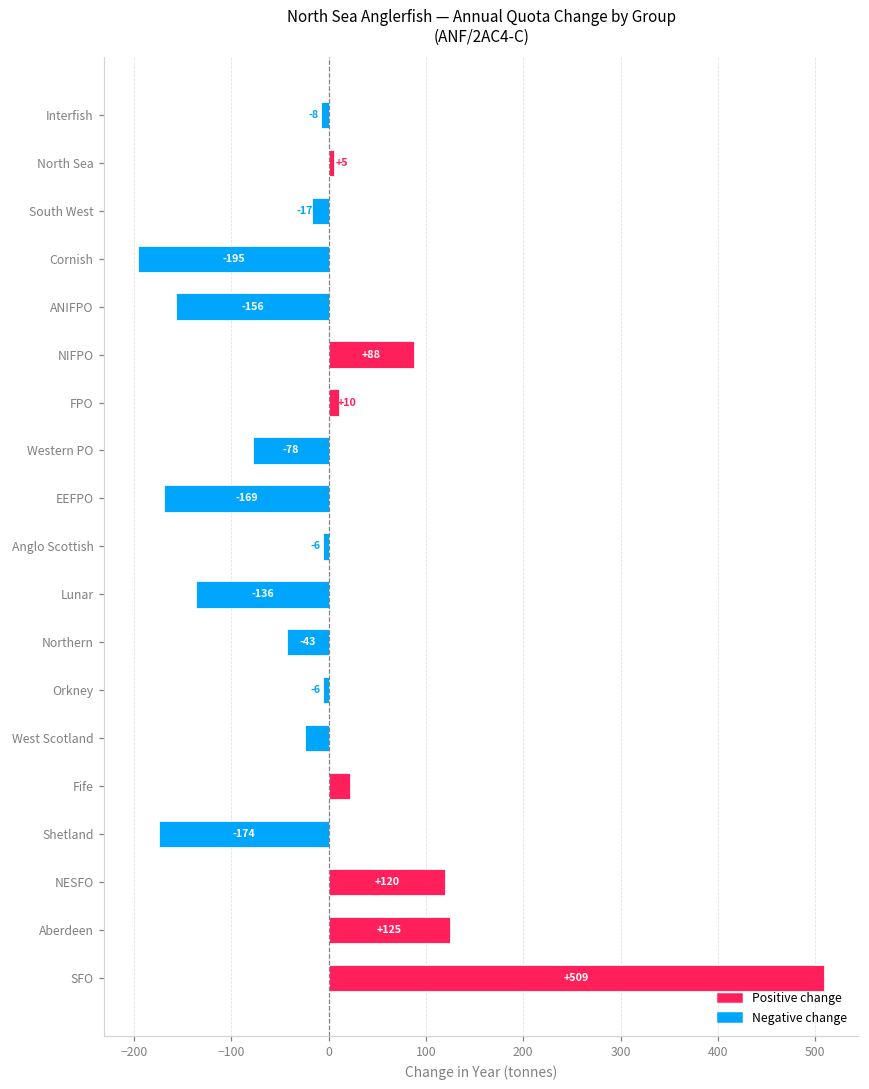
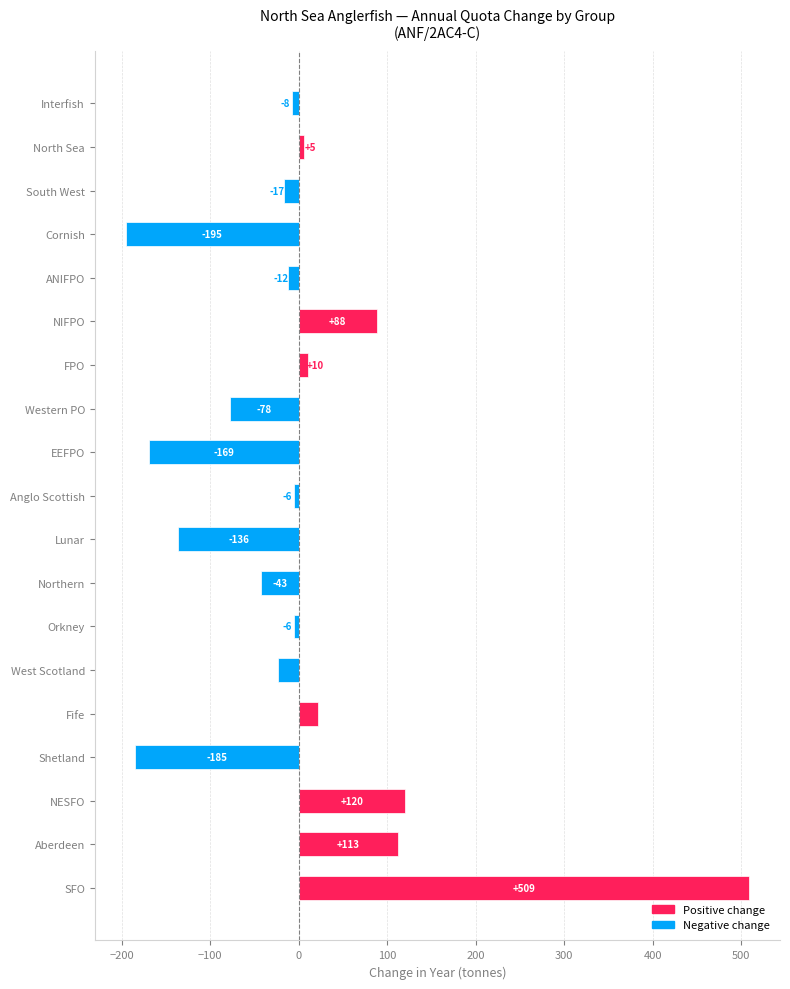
  {
    "Interfish": "-8",
    "North Sea": "+5",
    "South West": "-17",
    "Cornish": "-195",
-   "ANIFPO": "-156",
+   "ANIFPO": "-12",
    "NIFPO": "+88",
    "FPO": "+10",
    "Western PO": "-78",
    "EEFPO": "-169",
    "Anglo Scottish": "-6",
    "Lunar": "-136",
    "Northern": "-43",
    "Orkney": "-6",
-   "Shetland": "-174",
+   "Shetland": "-185",
    "NESFO": "+120",
-   "Aberdeen": "+125",
+   "Aberdeen": "+113",
    "SFO": "+509"
  }
